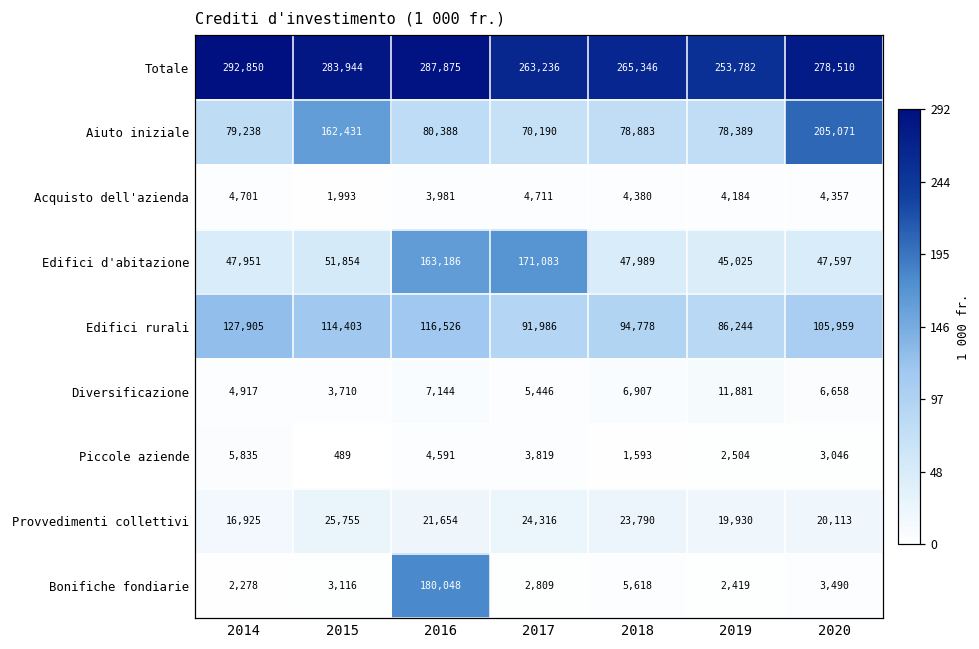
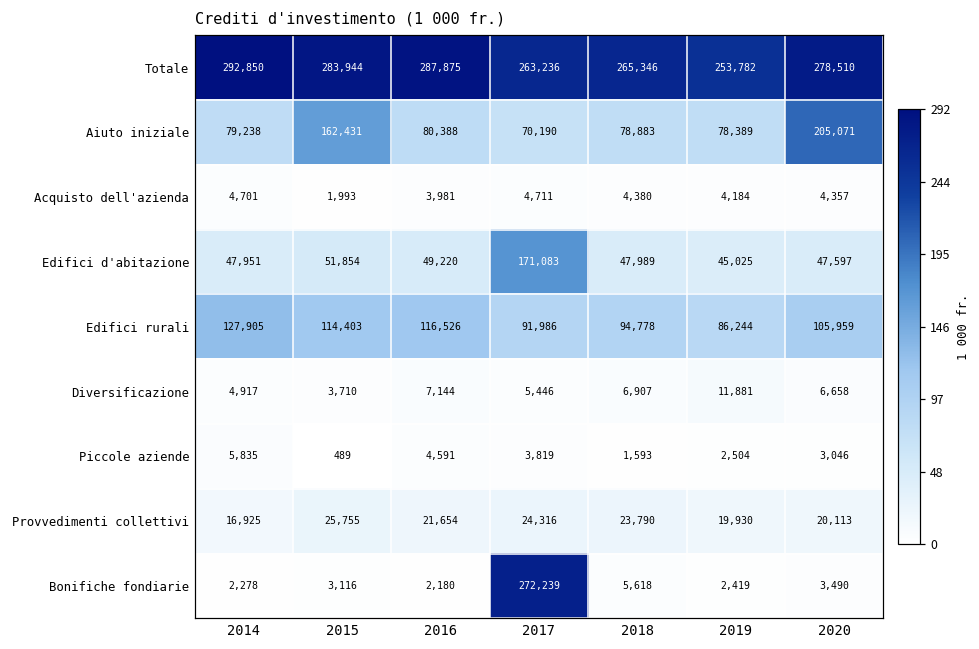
  {
    "Totale": {
      "2014": "292,850",
      "2015": "283,944",
      "2016": "287,875",
      "2017": "263,236",
      "2018": "265,346",
      "2019": "253,782",
      "2020": "278,510"
    },
    "Aiuto iniziale": {
      "2014": "79,238",
      "2015": "162,431",
      "2016": "80,388",
      "2017": "70,190",
      "2018": "78,883",
      "2019": "78,389",
      "2020": "205,071"
    },
    "Acquisto dell'azienda": {
      "2014": "4,701",
      "2015": "1,993",
      "2016": "3,981",
      "2017": "4,711",
      "2018": "4,380",
      "2019": "4,184",
      "2020": "4,357"
    },
    "Edifici d'abitazione": {
      "2014": "47,951",
      "2015": "51,854",
-     "2016": "163,186",
+     "2016": "49,220",
      "2017": "171,083",
      "2018": "47,989",
      "2019": "45,025",
      "2020": "47,597"
    },
    "Edifici rurali": {
      "2014": "127,905",
      "2015": "114,403",
      "2016": "116,526",
      "2017": "91,986",
      "2018": "94,778",
      "2019": "86,244",
      "2020": "105,959"
    },
    "Diversificazione": {
      "2014": "4,917",
      "2015": "3,710",
      "2016": "7,144",
      "2017": "5,446",
      "2018": "6,907",
      "2019": "11,881",
      "2020": "6,658"
    },
    "Piccole aziende": {
      "2014": "5,835",
      "2015": "489",
      "2016": "4,591",
      "2017": "3,819",
      "2018": "1,593",
      "2019": "2,504",
      "2020": "3,046"
    },
    "Provvedimenti collettivi": {
      "2014": "16,925",
      "2015": "25,755",
      "2016": "21,654",
      "2017": "24,316",
      "2018": "23,790",
      "2019": "19,930",
      "2020": "20,113"
    },
    "Bonifiche fondiarie": {
      "2014": "2,278",
      "2015": "3,116",
-     "2016": "180,048",
-     "2017": "2,809",
+     "2016": "2,180",
+     "2017": "272,239",
      "2018": "5,618",
      "2019": "2,419",
      "2020": "3,490"
    }
  }
